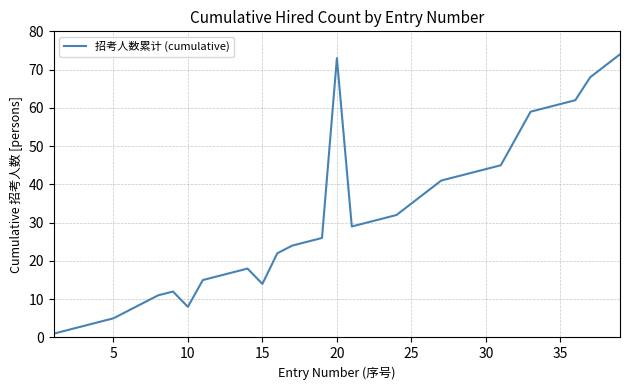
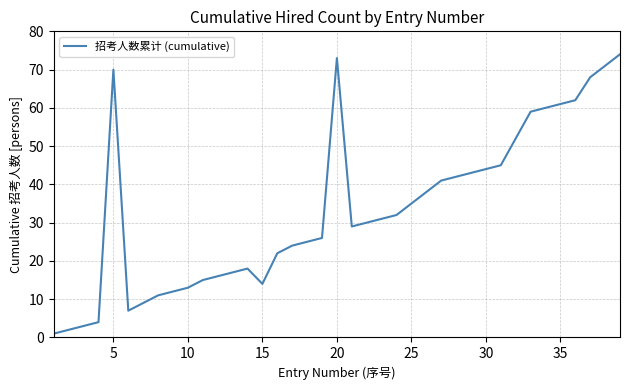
  {
-   "5": 5,
-   "10": 8,
+   "5": 70,
+   "10": 13,
    "15": 14,
    "20": 73,
    "25": 35,
    "30": 44,
    "35": 61
  }
